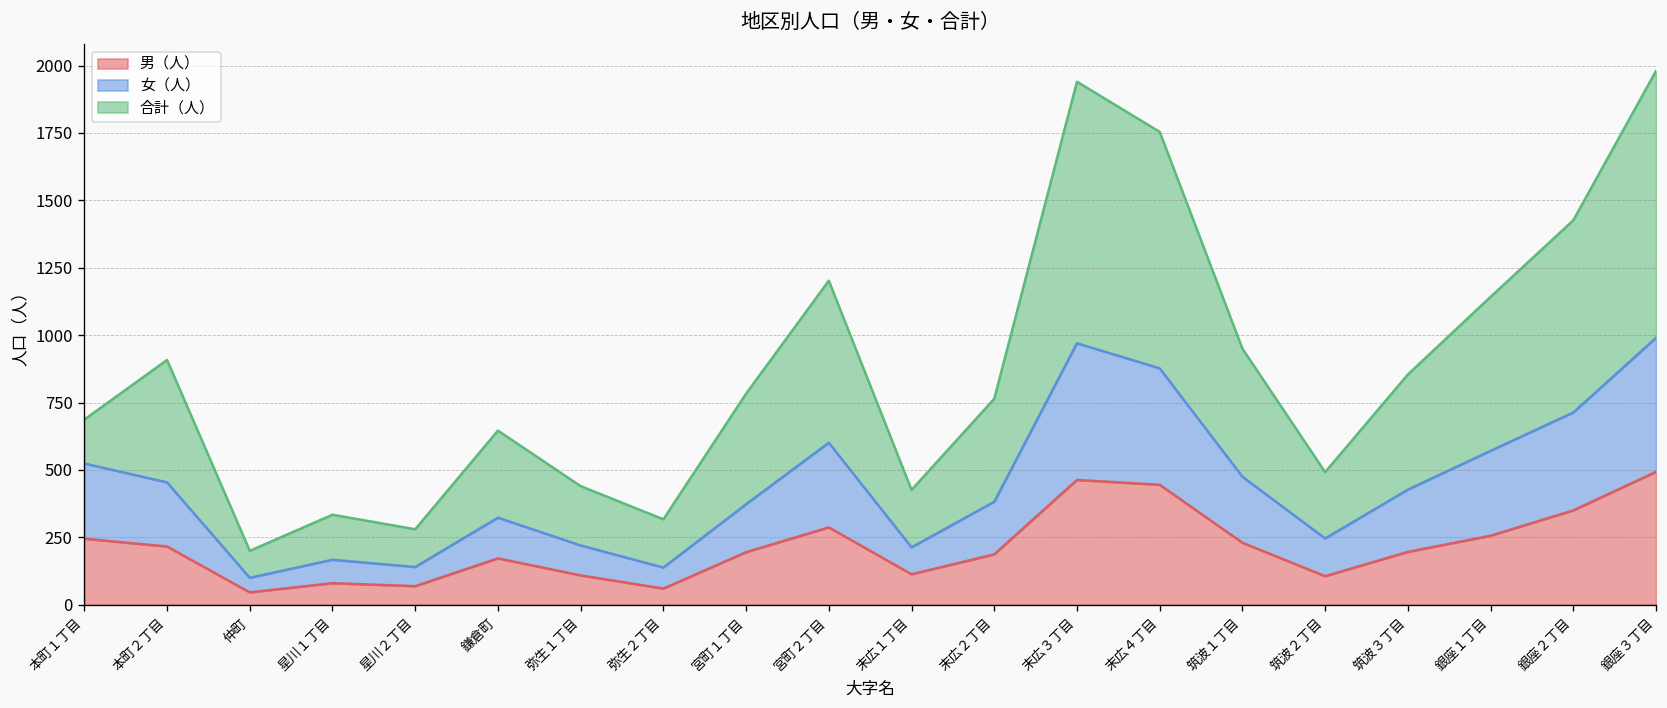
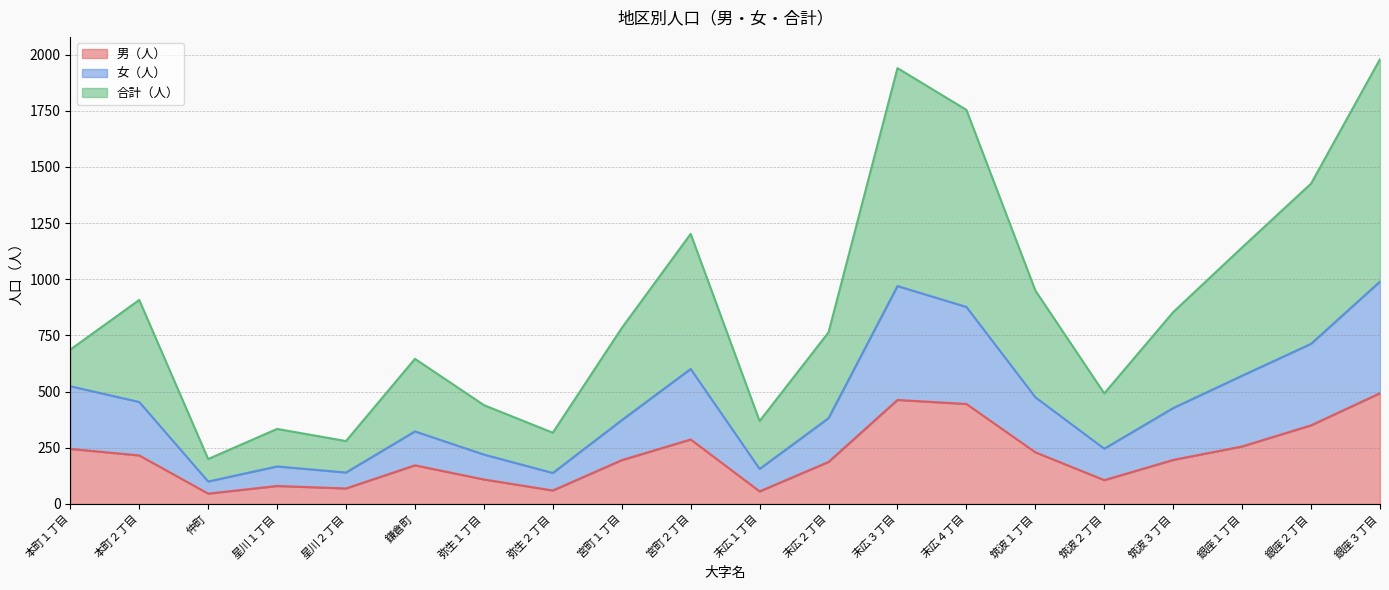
  {
    "男（人）": {
      "本町１丁目": 250,
      "本町２丁目": 220,
      "仲町": 50,
      "星川１丁目": 80,
      "星川２丁目": 70,
      "鎌倉町": 170,
      "弥生１丁目": 110,
      "弥生２丁目": 60,
      "宮町１丁目": 200,
      "宮町２丁目": 290,
-     "末広１丁目": 110,
+     "末広１丁目": 60,
      "末広２丁目": 190,
      "末広３丁目": 460,
      "末広４丁目": 450,
      "筑波１丁目": 230,
      "筑波２丁目": 110,
      "筑波３丁目": 200,
      "銀座１丁目": 260,
      "銀座２丁目": 350,
      "銀座３丁目": 490
    },
    "女（人）": {
      "本町１丁目": 280,
      "本町２丁目": 240,
      "仲町": 50,
      "星川１丁目": 90,
      "星川２丁目": 70,
      "鎌倉町": 150,
      "弥生１丁目": 110,
      "弥生２丁目": 80,
      "宮町１丁目": 180,
      "宮町２丁目": 310,
      "末広１丁目": 100,
      "末広２丁目": 200,
      "末広３丁目": 510,
      "末広４丁目": 430,
      "筑波１丁目": 250,
      "筑波２丁目": 140,
      "筑波３丁目": 230,
      "銀座１丁目": 320,
      "銀座２丁目": 360,
      "銀座３丁目": 500
    },
    "合計（人）": {
      "本町１丁目": 160,
      "本町２丁目": 450,
      "仲町": 100,
      "星川１丁目": 170,
      "星川２丁目": 140,
      "鎌倉町": 320,
      "弥生１丁目": 220,
      "弥生２丁目": 180,
      "宮町１丁目": 410,
      "宮町２丁目": 600,
      "末広１丁目": 210,
      "末広２丁目": 380,
      "末広３丁目": 970,
      "末広４丁目": 880,
      "筑波１丁目": 480,
      "筑波２丁目": 250,
      "筑波３丁目": 430,
      "銀座１丁目": 570,
      "銀座２丁目": 710,
      "銀座３丁目": 990
    }
  }
